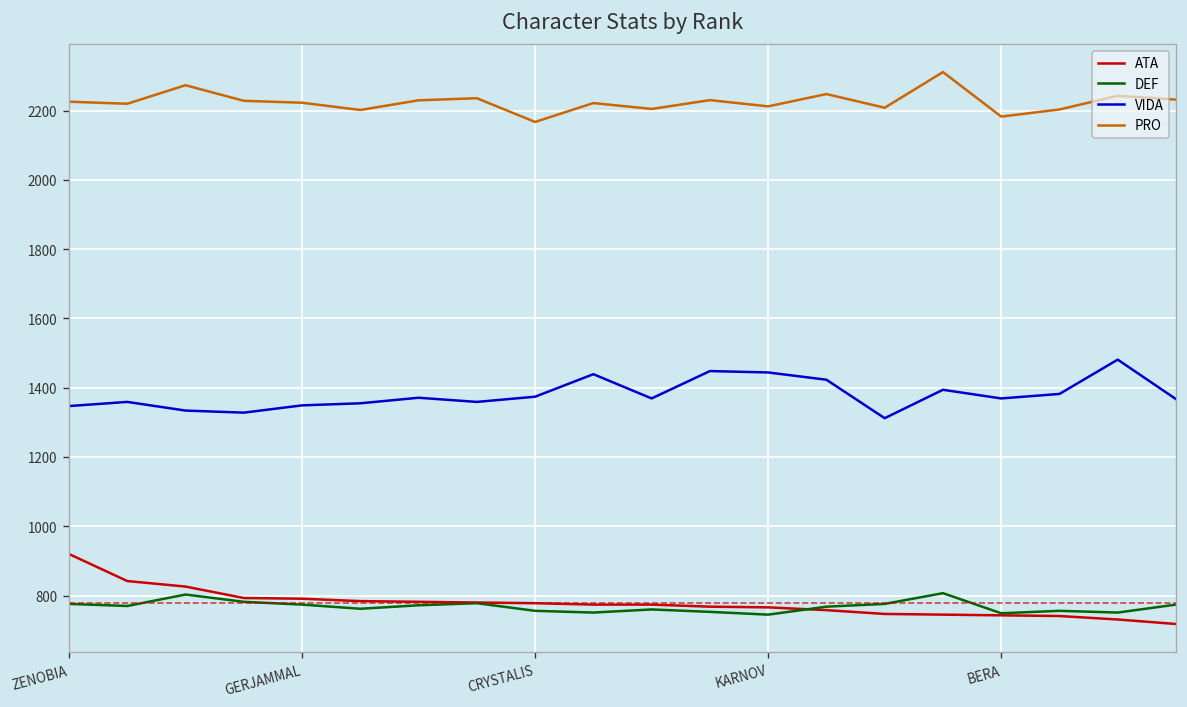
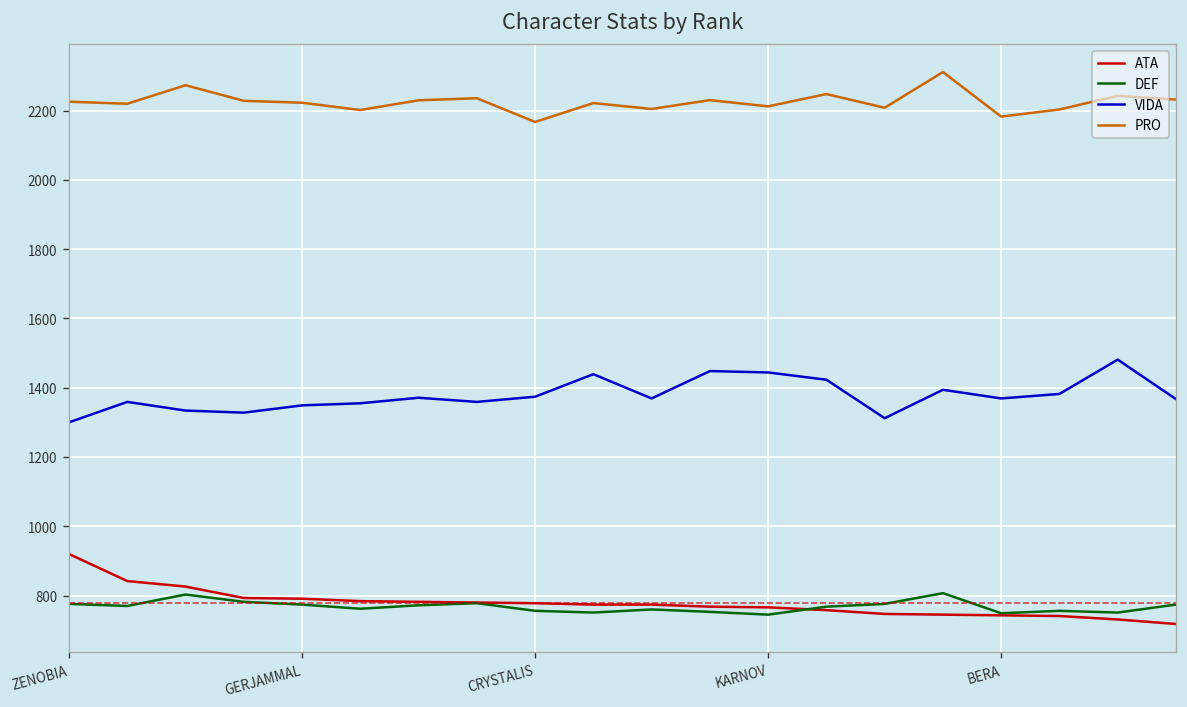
  {
    "ATA": {
      "ZENOBIA": 920,
      "GERJAMMAL": 790,
      "CRYSTALIS": 780,
      "KARNOV": 770
    },
    "DEF": {
      "ZENOBIA": 780,
      "GERJAMMAL": 770,
      "CRYSTALIS": 760,
      "KARNOV": 750
    },
    "VIDA": {
-     "ZENOBIA": 1350,
+     "ZENOBIA": 1300,
      "GERJAMMAL": 1350,
      "CRYSTALIS": 1370,
      "KARNOV": 1440,
      "BERA": 1370
    },
    "PRO": {
      "ZENOBIA": 2230,
      "GERJAMMAL": 2220,
      "CRYSTALIS": 2170,
      "KARNOV": 2210,
      "BERA": 2180
    }
  }
